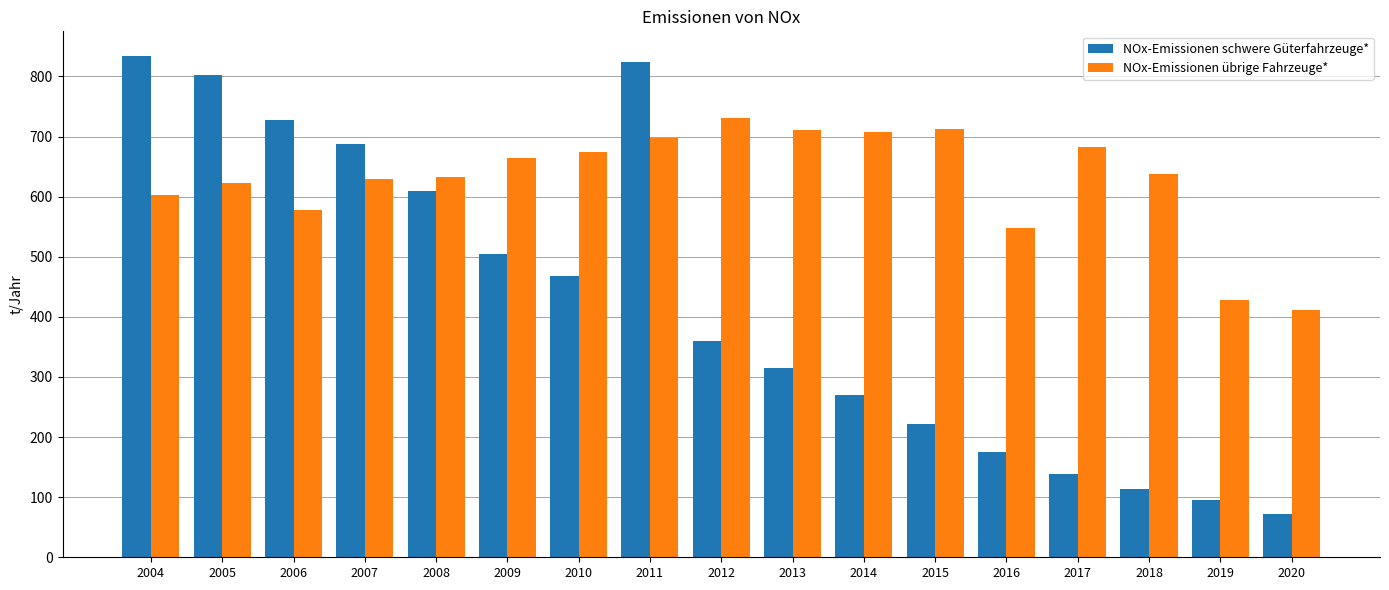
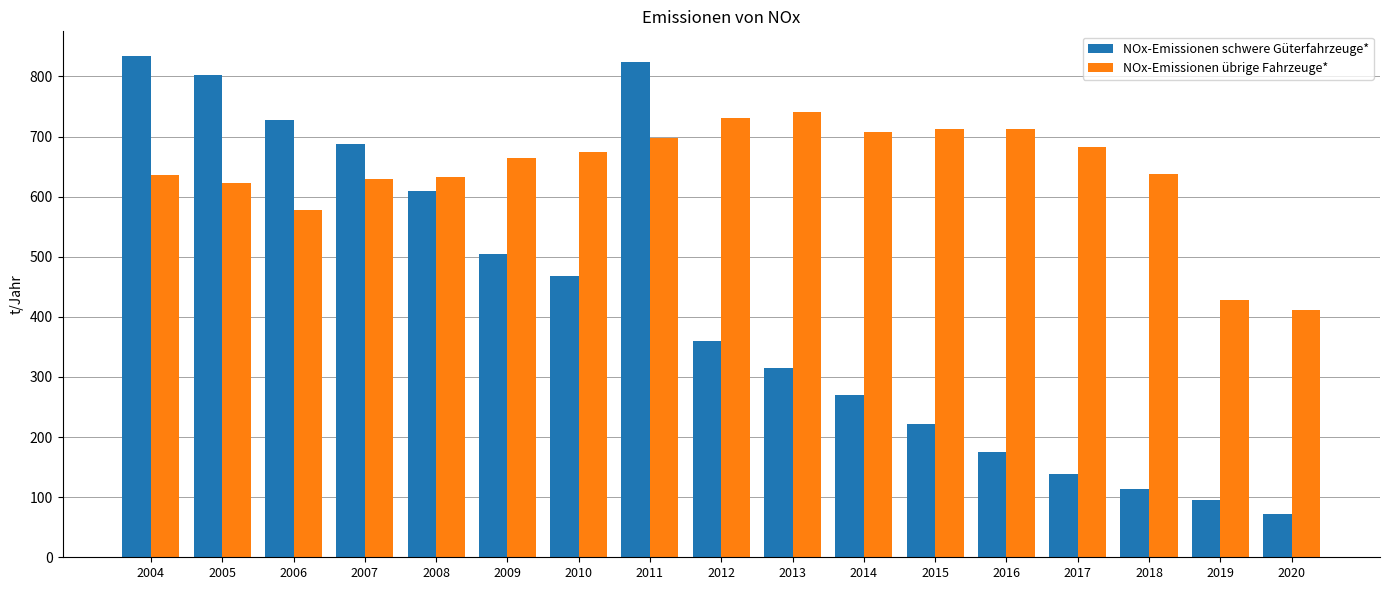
  {
    "NOx-Emissionen schwere Güterfahrzeuge*": {
      "2004": 830,
      "2005": 800,
      "2006": 730,
      "2007": 690,
      "2008": 610,
      "2009": 500,
      "2010": 470,
      "2011": 820,
      "2012": 360,
      "2013": 320,
      "2014": 270,
      "2015": 220,
      "2016": 170,
      "2017": 140,
      "2018": 110,
      "2019": 100,
      "2020": 70
    },
    "NOx-Emissionen übrige Fahrzeuge*": {
-     "2004": 600,
+     "2004": 640,
      "2005": 620,
      "2006": 580,
      "2007": 630,
      "2008": 630,
      "2009": 660,
      "2010": 670,
      "2011": 700,
      "2012": 730,
-     "2013": 710,
+     "2013": 740,
      "2014": 710,
      "2015": 710,
-     "2016": 550,
+     "2016": 710,
      "2017": 680,
      "2018": 640,
      "2019": 430,
      "2020": 410
    }
  }
